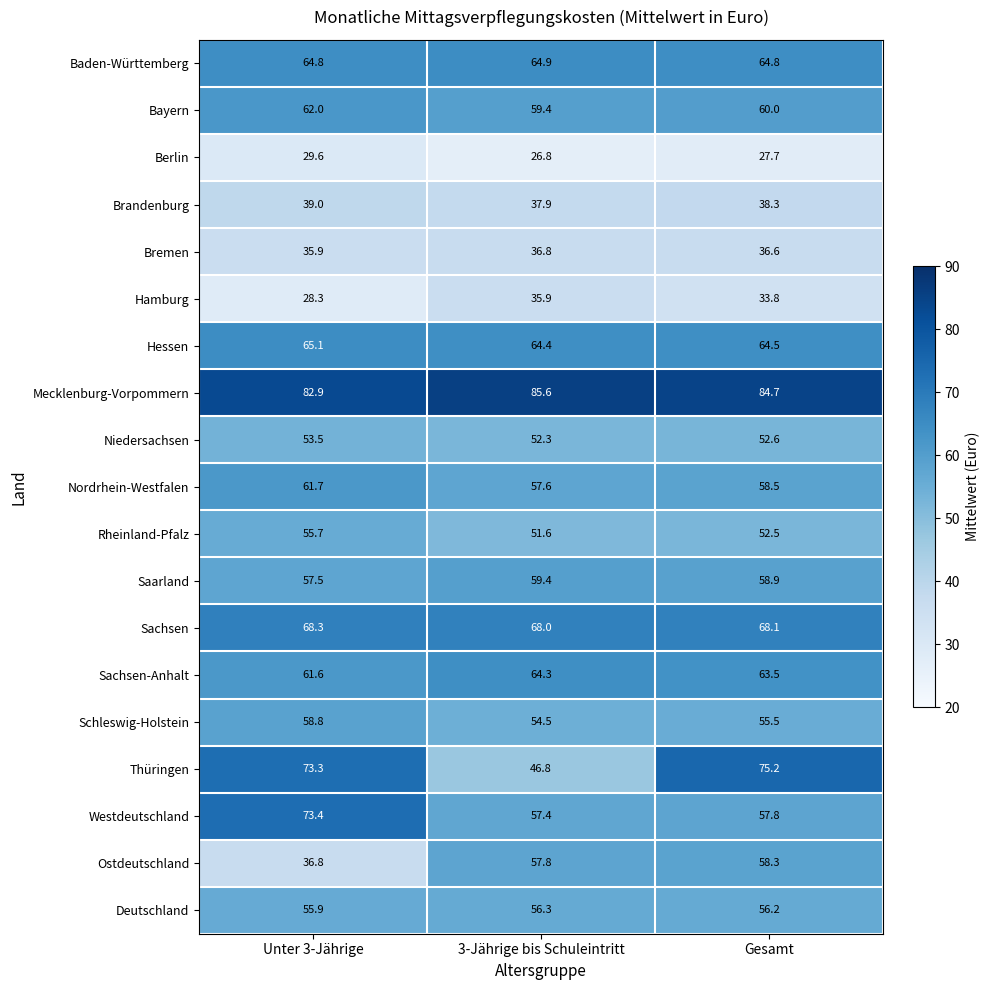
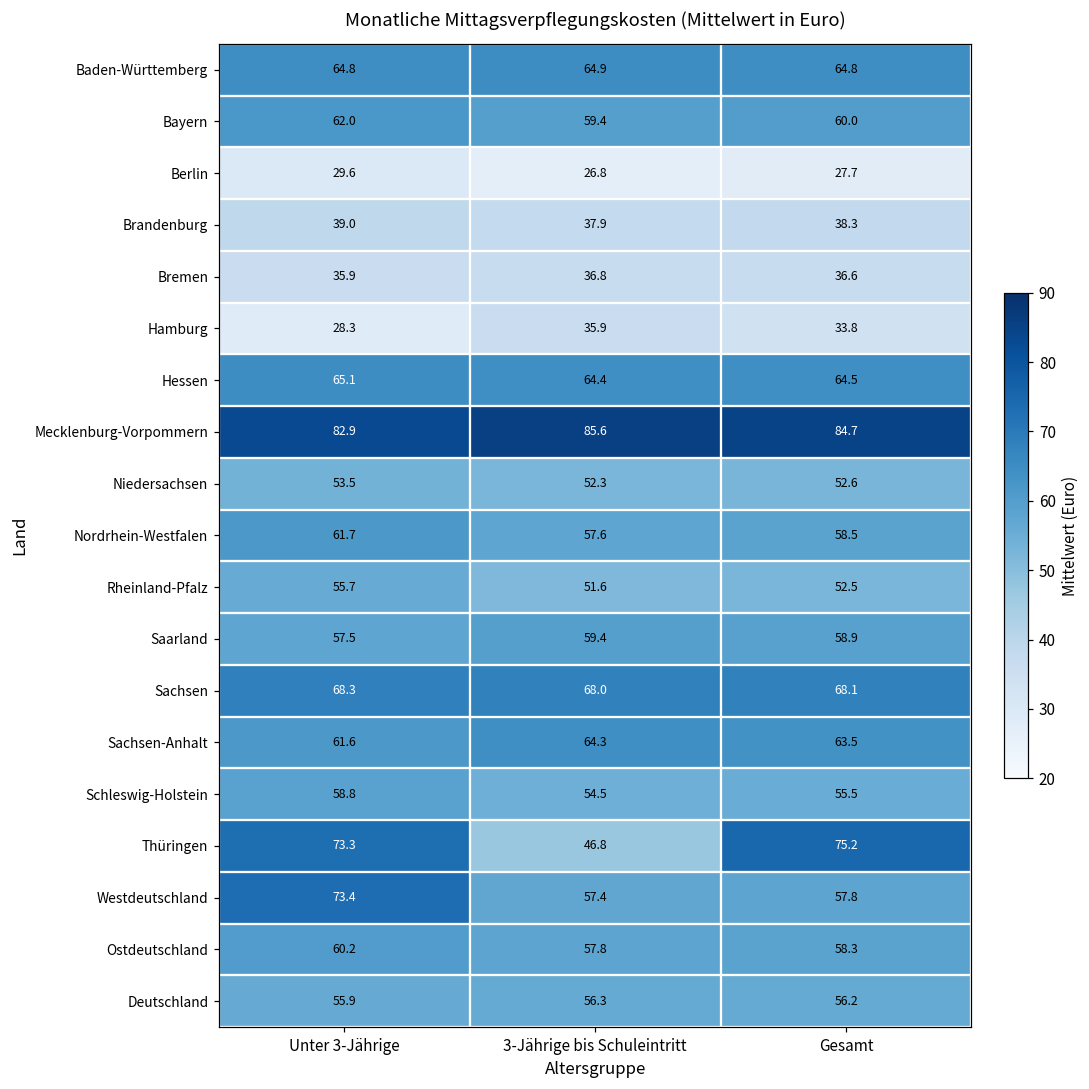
  {
    "Baden-Württemberg": {
      "Unter 3-Jährige": 64.8,
      "3-Jährige bis Schuleintritt": 64.9,
      "Gesamt": 64.8
    },
    "Bayern": {
      "Unter 3-Jährige": 62.0,
      "3-Jährige bis Schuleintritt": 59.4,
      "Gesamt": 60.0
    },
    "Berlin": {
      "Unter 3-Jährige": 29.6,
      "3-Jährige bis Schuleintritt": 26.8,
      "Gesamt": 27.7
    },
    "Brandenburg": {
      "Unter 3-Jährige": 39.0,
      "3-Jährige bis Schuleintritt": 37.9,
      "Gesamt": 38.3
    },
    "Bremen": {
      "Unter 3-Jährige": 35.9,
      "3-Jährige bis Schuleintritt": 36.8,
      "Gesamt": 36.6
    },
    "Hamburg": {
      "Unter 3-Jährige": 28.3,
      "3-Jährige bis Schuleintritt": 35.9,
      "Gesamt": 33.8
    },
    "Hessen": {
      "Unter 3-Jährige": 65.1,
      "3-Jährige bis Schuleintritt": 64.4,
      "Gesamt": 64.5
    },
    "Mecklenburg-Vorpommern": {
      "Unter 3-Jährige": 82.9,
      "3-Jährige bis Schuleintritt": 85.6,
      "Gesamt": 84.7
    },
    "Niedersachsen": {
      "Unter 3-Jährige": 53.5,
      "3-Jährige bis Schuleintritt": 52.3,
      "Gesamt": 52.6
    },
    "Nordrhein-Westfalen": {
      "Unter 3-Jährige": 61.7,
      "3-Jährige bis Schuleintritt": 57.6,
      "Gesamt": 58.5
    },
    "Rheinland-Pfalz": {
      "Unter 3-Jährige": 55.7,
      "3-Jährige bis Schuleintritt": 51.6,
      "Gesamt": 52.5
    },
    "Saarland": {
      "Unter 3-Jährige": 57.5,
      "3-Jährige bis Schuleintritt": 59.4,
      "Gesamt": 58.9
    },
    "Sachsen": {
      "Unter 3-Jährige": 68.3,
      "3-Jährige bis Schuleintritt": 68.0,
      "Gesamt": 68.1
    },
    "Sachsen-Anhalt": {
      "Unter 3-Jährige": 61.6,
      "3-Jährige bis Schuleintritt": 64.3,
      "Gesamt": 63.5
    },
    "Schleswig-Holstein": {
      "Unter 3-Jährige": 58.8,
      "3-Jährige bis Schuleintritt": 54.5,
      "Gesamt": 55.5
    },
    "Thüringen": {
      "Unter 3-Jährige": 73.3,
      "3-Jährige bis Schuleintritt": 46.8,
      "Gesamt": 75.2
    },
    "Westdeutschland": {
      "Unter 3-Jährige": 73.4,
      "3-Jährige bis Schuleintritt": 57.4,
      "Gesamt": 57.8
    },
    "Ostdeutschland": {
-     "Unter 3-Jährige": 36.8,
+     "Unter 3-Jährige": 60.2,
      "3-Jährige bis Schuleintritt": 57.8,
      "Gesamt": 58.3
    },
    "Deutschland": {
      "Unter 3-Jährige": 55.9,
      "3-Jährige bis Schuleintritt": 56.3,
      "Gesamt": 56.2
    }
  }
